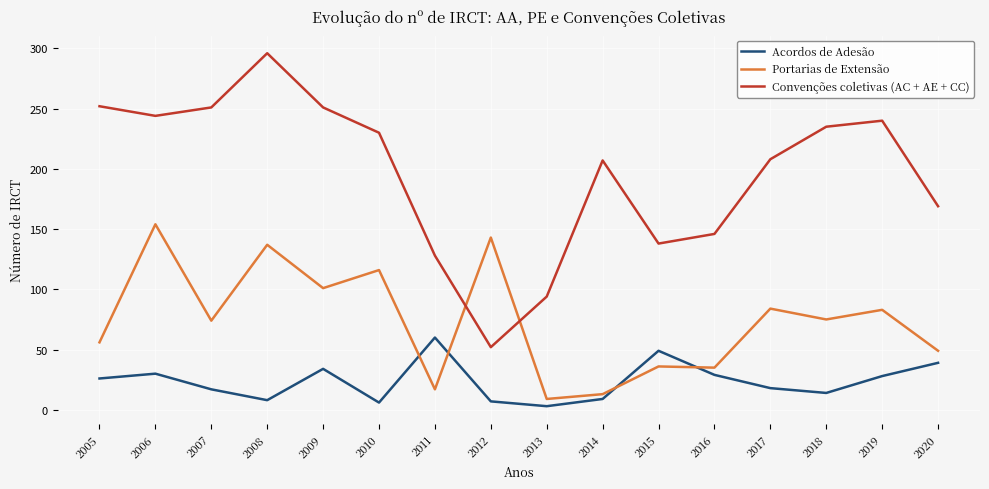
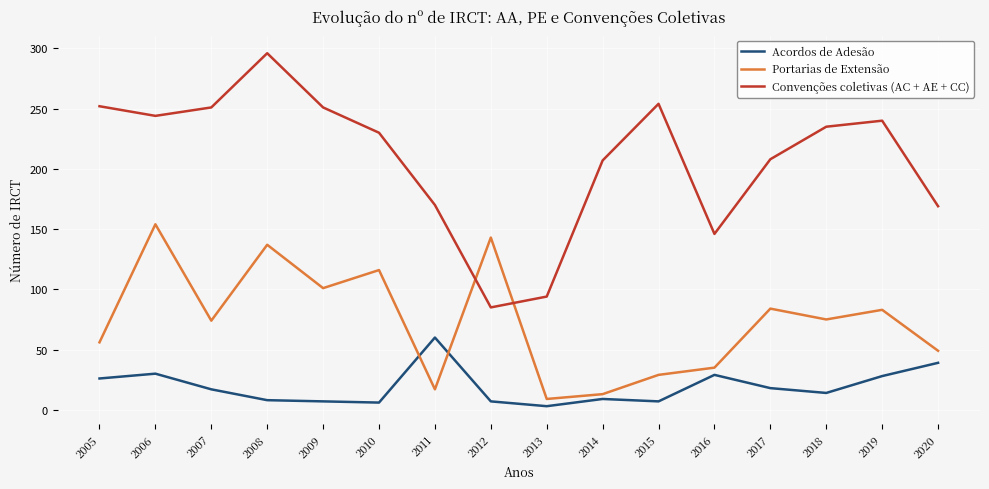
  {
    "Acordos de Adesão": {
      "2005": 26,
      "2006": 30,
      "2007": 17,
      "2008": 8,
-     "2009": 34,
+     "2009": 7,
      "2010": 6,
      "2011": 60,
      "2012": 7,
      "2013": 3,
      "2014": 9,
-     "2015": 49,
+     "2015": 7,
      "2016": 29,
      "2017": 18,
      "2018": 14,
      "2019": 28,
      "2020": 39
    },
    "Portarias de Extensão": {
      "2005": 56,
      "2006": 154,
      "2007": 74,
      "2008": 137,
      "2009": 101,
      "2010": 116,
      "2011": 17,
      "2012": 143,
      "2013": 9,
      "2014": 13,
-     "2015": 36,
+     "2015": 29,
      "2016": 35,
      "2017": 84,
      "2018": 75,
      "2019": 83,
      "2020": 49
    },
    "Convenções coletivas (AC + AE + CC)": {
      "2005": 252,
      "2006": 244,
      "2007": 251,
      "2008": 296,
      "2009": 251,
      "2010": 230,
-     "2011": 128,
-     "2012": 52,
+     "2011": 170,
+     "2012": 85,
      "2013": 94,
      "2014": 207,
-     "2015": 138,
+     "2015": 254,
      "2016": 146,
      "2017": 208,
      "2018": 235,
      "2019": 240,
      "2020": 169
    }
  }
